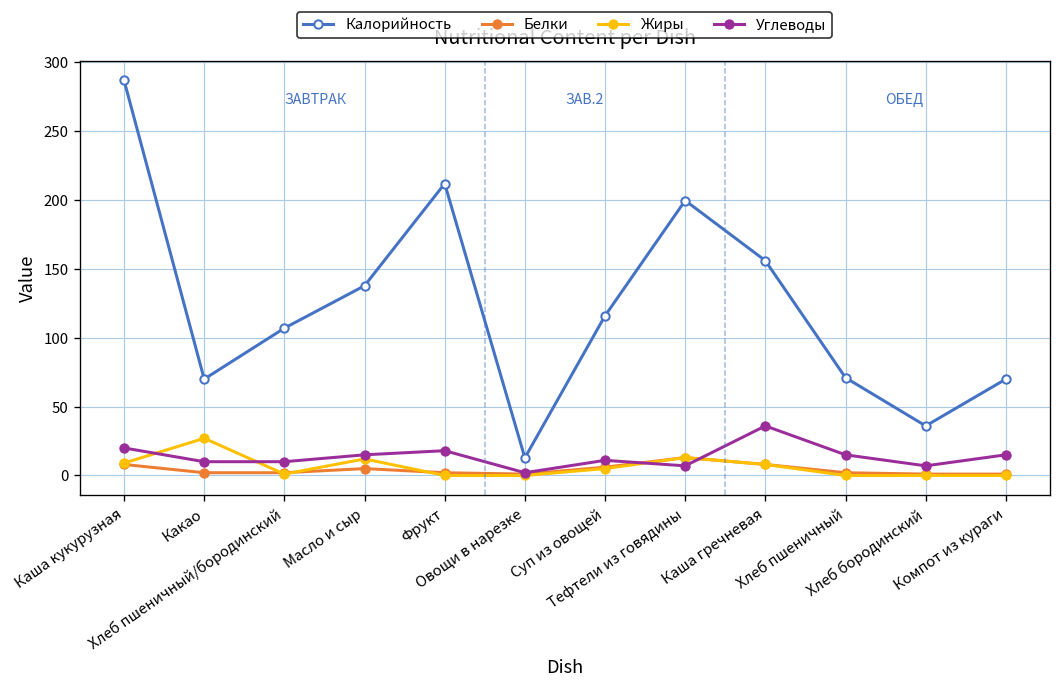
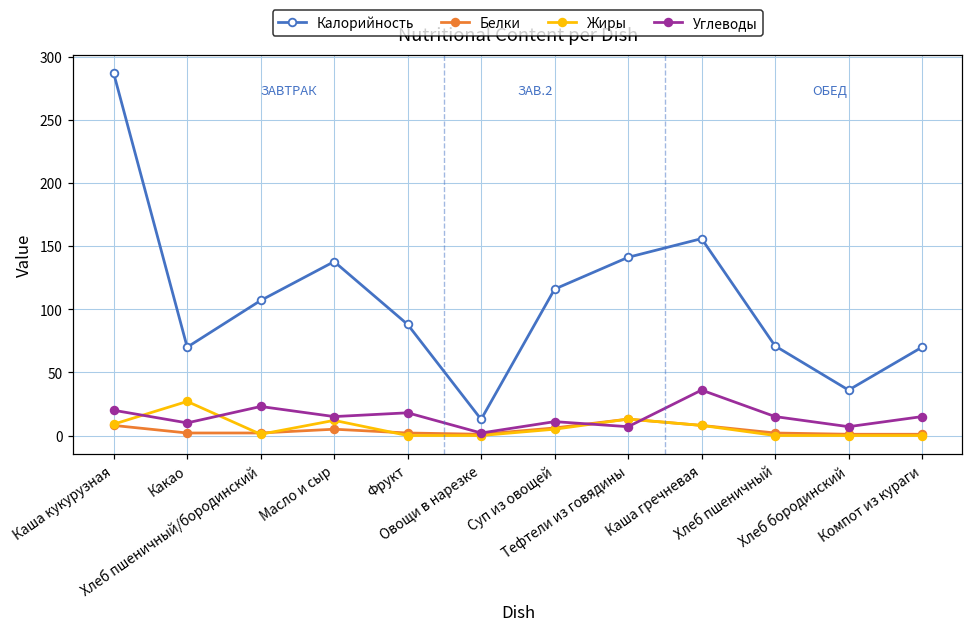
  {
    "Калорийность": {
      "Каша кукурузная": 287,
      "Какао": 70,
      "Хлеб пшеничный/бородинский": 107,
      "Масло и сыр": 138,
-     "Фрукт": 212,
+     "Фрукт": 88,
      "Овощи в нарезке": 13,
      "Суп из овощей": 116,
-     "Тефтели из говядины": 200,
+     "Тефтели из говядины": 141,
      "Каша гречневая": 156,
      "Хлеб пшеничный": 71,
      "Хлеб бородинский": 36,
      "Компот из кураги": 70
    },
    "Белки": {
      "Какао": 2,
      "Масло и сыр": 5
    },
    "Жиры": {
      "Какао": 27,
      "Масло и сыр": 12
    },
    "Углеводы": {
      "Каша кукурузная": 20,
      "Какао": 10,
-     "Хлеб пшеничный/бородинский": 10,
+     "Хлеб пшеничный/бородинский": 23,
      "Масло и сыр": 15,
      "Фрукт": 18,
      "Суп из овощей": 11,
      "Тефтели из говядины": 7,
      "Каша гречневая": 36,
      "Хлеб пшеничный": 15,
      "Хлеб бородинский": 7,
      "Компот из кураги": 15
    }
  }
